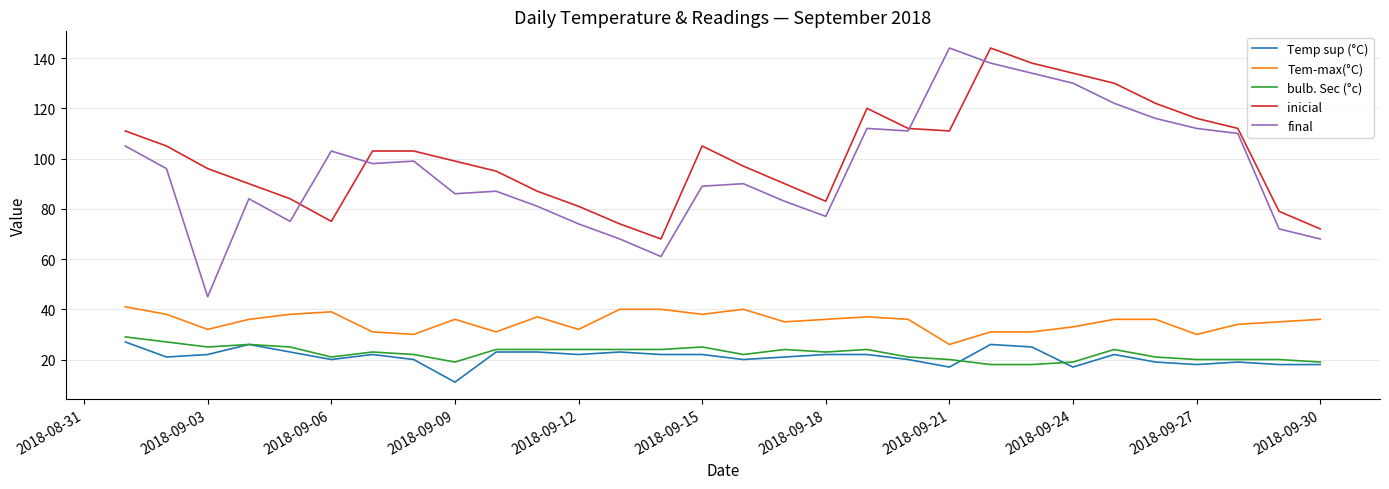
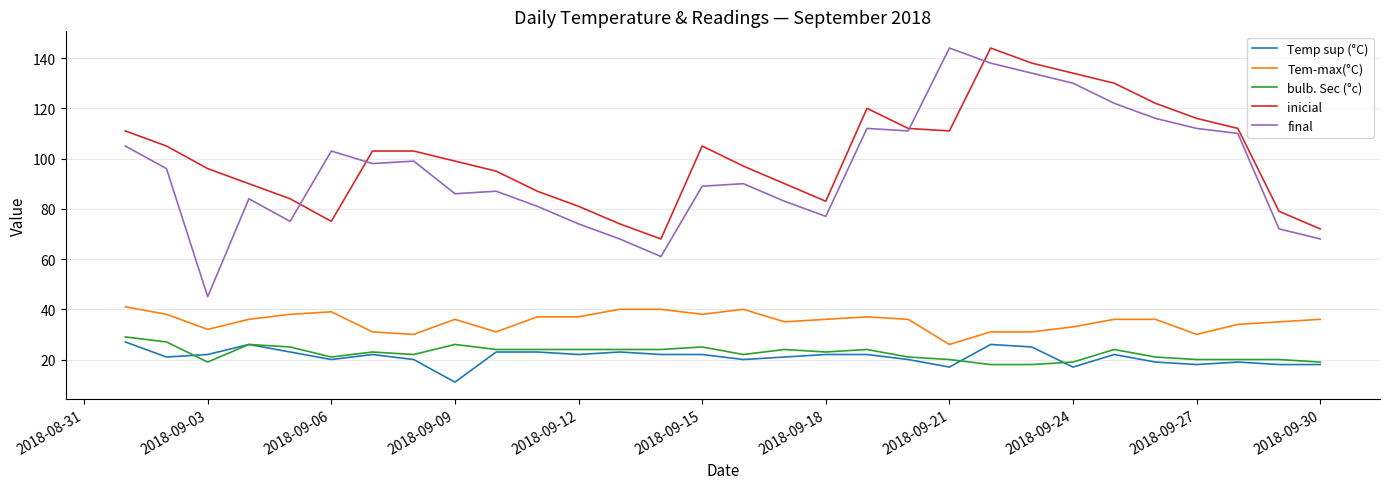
  {
    "Temp sup (°C)": {
      "2018-09-03": 22,
      "2018-09-09": 11,
      "2018-09-12": 22,
      "2018-09-15": 22,
      "2018-09-21": 17,
      "2018-09-24": 17,
      "2018-09-27": 18,
      "2018-09-30": 18
    },
    "Tem-max(°C)": {
      "2018-09-03": 32,
      "2018-09-06": 39,
      "2018-09-09": 36,
-     "2018-09-12": 32,
+     "2018-09-12": 37,
      "2018-09-15": 38,
      "2018-09-18": 36,
      "2018-09-21": 26,
      "2018-09-24": 33,
      "2018-09-27": 30,
      "2018-09-30": 36
    },
    "bulb. Sec (°c)": {
-     "2018-09-03": 25,
-     "2018-09-09": 19,
+     "2018-09-03": 19,
+     "2018-09-09": 26,
      "2018-09-12": 24,
      "2018-09-15": 25,
      "2018-09-21": 20,
      "2018-09-24": 19,
      "2018-09-27": 20,
      "2018-09-30": 19
    },
    "inicial": {
      "2018-09-03": 96,
      "2018-09-06": 75,
      "2018-09-09": 99,
      "2018-09-12": 81,
      "2018-09-15": 105,
      "2018-09-18": 83,
      "2018-09-21": 111,
      "2018-09-24": 134,
      "2018-09-27": 116,
      "2018-09-30": 72
    },
    "final": {
      "2018-09-03": 45,
      "2018-09-06": 103,
      "2018-09-09": 86,
      "2018-09-12": 74,
      "2018-09-15": 89,
      "2018-09-18": 77,
      "2018-09-21": 144,
      "2018-09-24": 130,
      "2018-09-27": 112,
      "2018-09-30": 68
    }
  }
